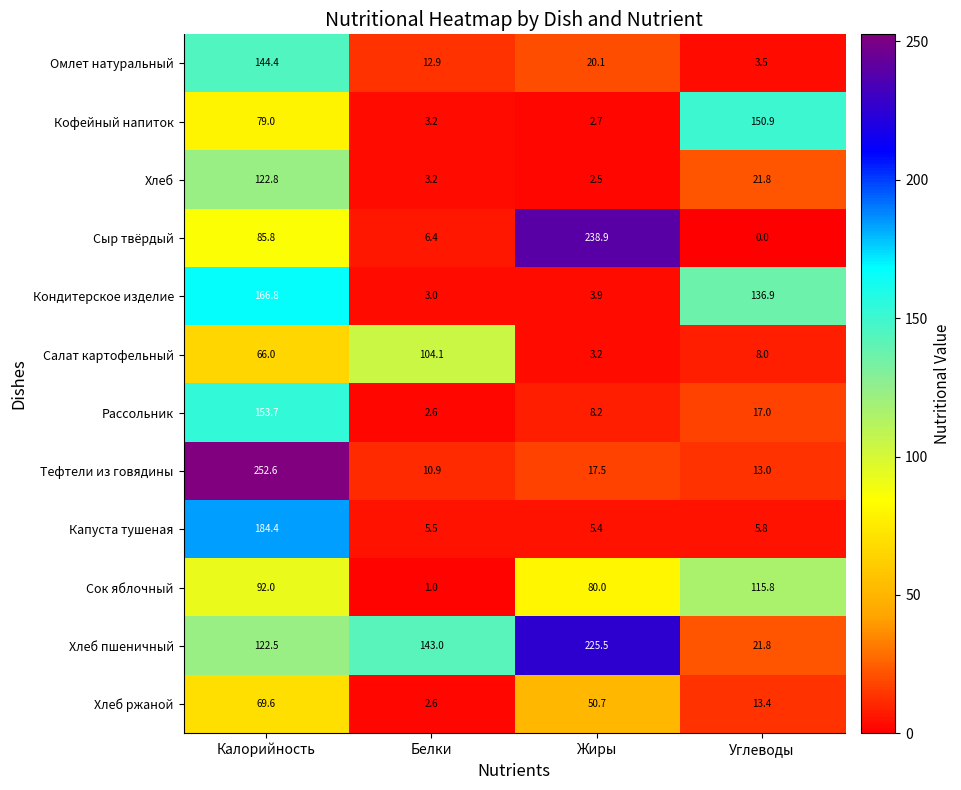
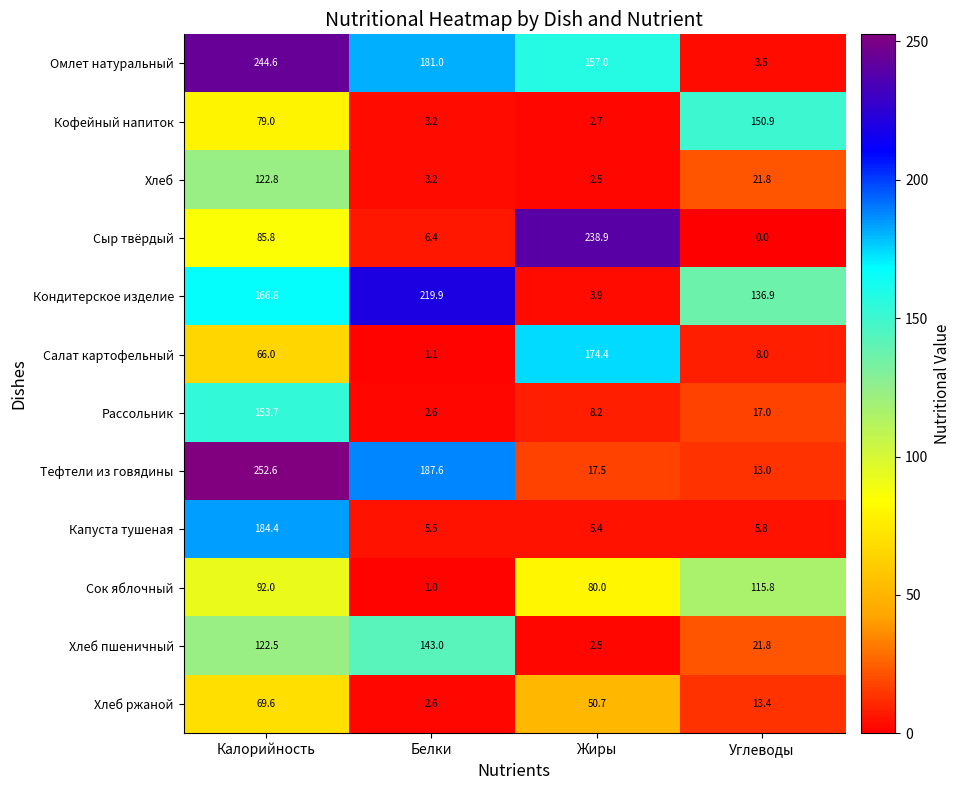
  {
    "Омлет натуральный": {
-     "Калорийность": 144.4,
-     "Белки": 12.9,
-     "Жиры": 20.1,
+     "Калорийность": 244.6,
+     "Белки": 181.0,
+     "Жиры": 157.0,
      "Углеводы": 3.5
    },
    "Кофейный напиток": {
      "Калорийность": 79.0,
      "Белки": 3.2,
      "Жиры": 2.7,
      "Углеводы": 150.9
    },
    "Хлеб": {
      "Калорийность": 122.8,
      "Белки": 3.2,
      "Жиры": 2.5,
      "Углеводы": 21.8
    },
    "Сыр твёрдый": {
      "Калорийность": 85.8,
      "Белки": 6.4,
      "Жиры": 238.9,
      "Углеводы": 0.0
    },
    "Кондитерское изделие": {
      "Калорийность": 166.8,
-     "Белки": 3.0,
+     "Белки": 219.9,
      "Жиры": 3.9,
      "Углеводы": 136.9
    },
    "Салат картофельный": {
      "Калорийность": 66.0,
-     "Белки": 104.1,
-     "Жиры": 3.2,
+     "Белки": 1.1,
+     "Жиры": 174.4,
      "Углеводы": 8.0
    },
    "Рассольник": {
      "Калорийность": 153.7,
      "Белки": 2.6,
      "Жиры": 8.2,
      "Углеводы": 17.0
    },
    "Тефтели из говядины": {
      "Калорийность": 252.6,
-     "Белки": 10.9,
+     "Белки": 187.6,
      "Жиры": 17.5,
      "Углеводы": 13.0
    },
    "Капуста тушеная": {
      "Калорийность": 184.4,
      "Белки": 5.5,
      "Жиры": 5.4,
      "Углеводы": 5.8
    },
    "Сок яблочный": {
      "Калорийность": 92.0,
      "Белки": 1.0,
      "Жиры": 80.0,
      "Углеводы": 115.8
    },
    "Хлеб пшеничный": {
      "Калорийность": 122.5,
      "Белки": 143.0,
-     "Жиры": 225.5,
+     "Жиры": 2.5,
      "Углеводы": 21.8
    },
    "Хлеб ржаной": {
      "Калорийность": 69.6,
      "Белки": 2.6,
      "Жиры": 50.7,
      "Углеводы": 13.4
    }
  }
